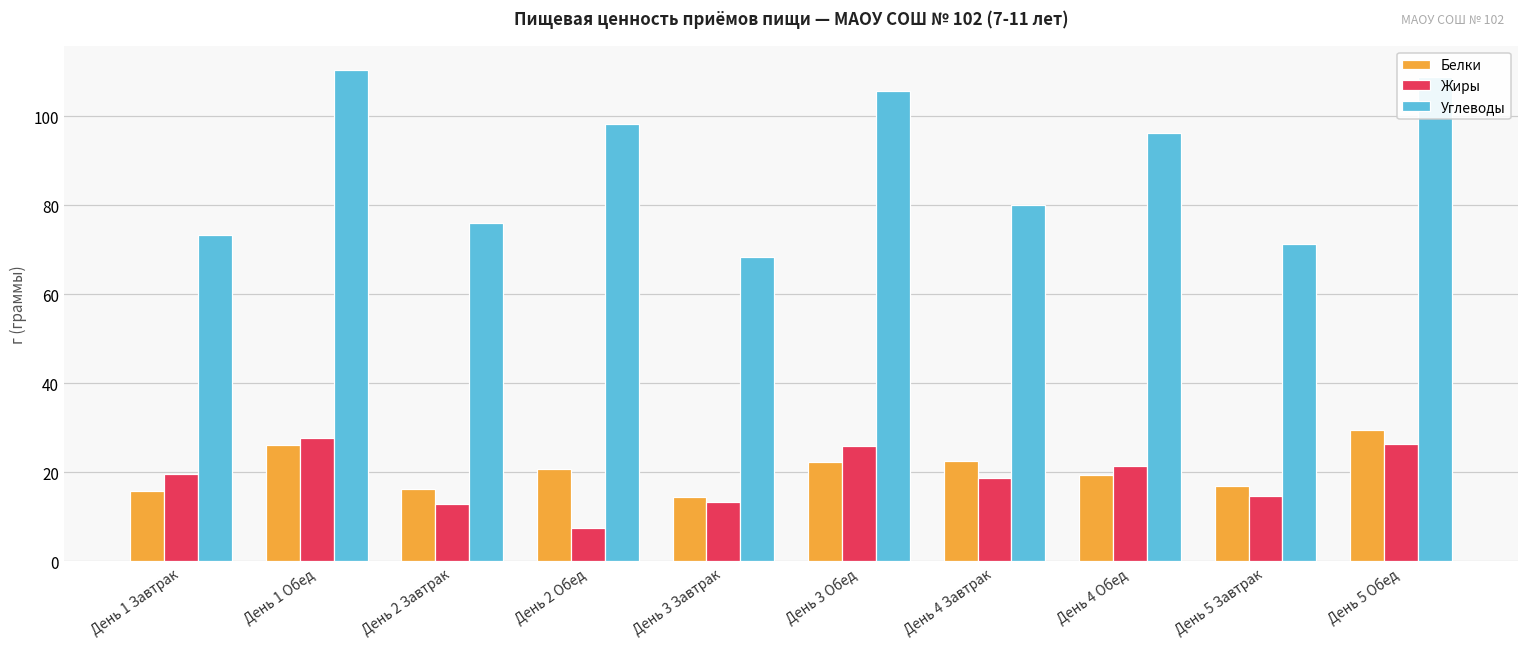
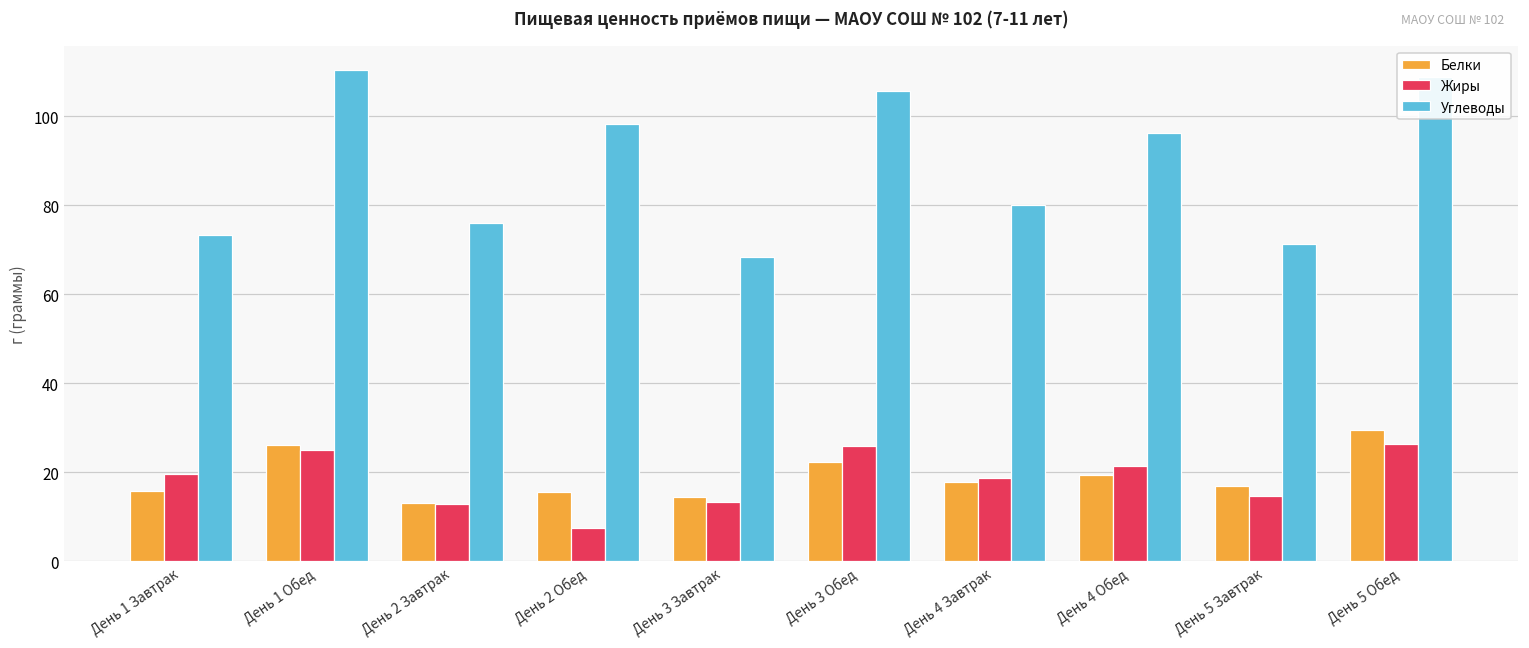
  {
    "Белки": {
      "День 1 Завтрак": 16,
      "День 1 Обед": 26,
-     "День 2 Завтрак": 16,
-     "День 2 Обед": 21,
+     "День 2 Завтрак": 13,
+     "День 2 Обед": 16,
      "День 3 Завтрак": 15,
      "День 3 Обед": 22,
-     "День 4 Завтрак": 23,
+     "День 4 Завтрак": 18,
      "День 4 Обед": 19,
      "День 5 Завтрак": 17,
      "День 5 Обед": 30
    },
    "Жиры": {
      "День 1 Завтрак": 20,
-     "День 1 Обед": 28,
+     "День 1 Обед": 25,
      "День 2 Завтрак": 13,
      "День 2 Обед": 8,
      "День 3 Завтрак": 13,
      "День 3 Обед": 26,
      "День 4 Завтрак": 19,
      "День 4 Обед": 21,
      "День 5 Завтрак": 15,
      "День 5 Обед": 26
    },
    "Углеводы": {
      "День 1 Завтрак": 73,
      "День 1 Обед": 110,
      "День 2 Завтрак": 76,
      "День 2 Обед": 98,
      "День 3 Завтрак": 68,
      "День 3 Обед": 106,
      "День 4 Завтрак": 80,
      "День 4 Обед": 96,
      "День 5 Завтрак": 71
    }
  }
